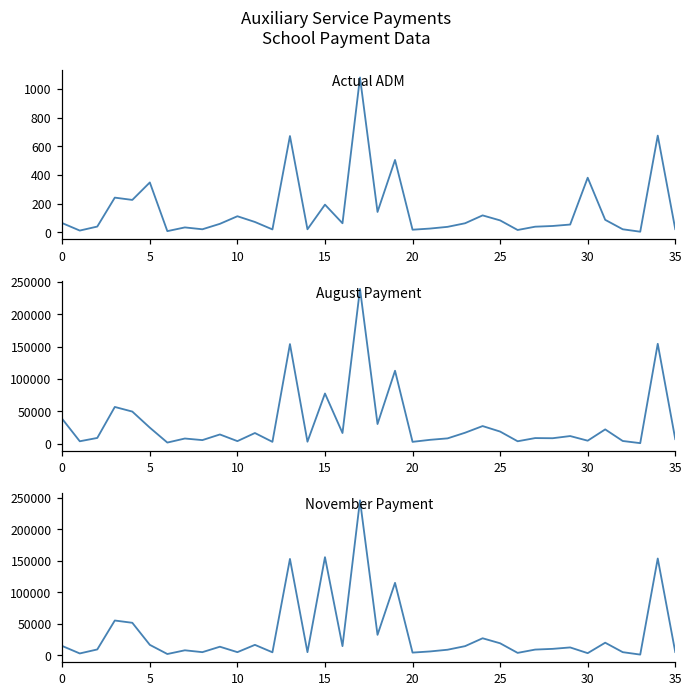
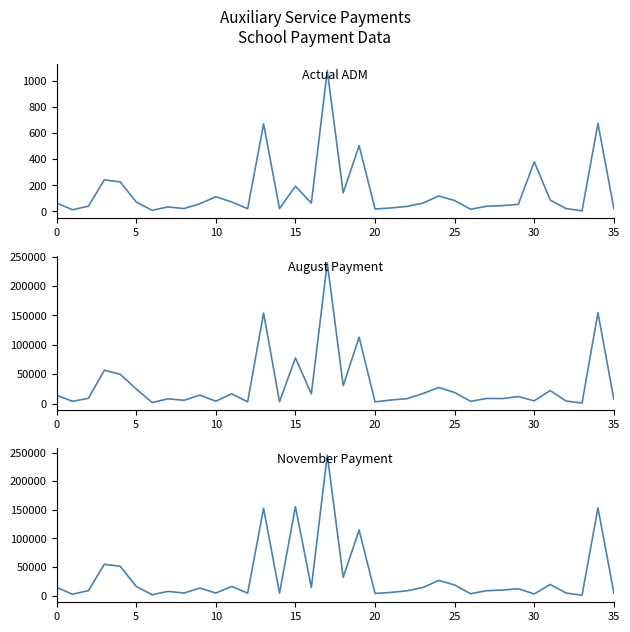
  {
    "Actual ADM": {
      "0": 60,
-     "5": 350,
+     "5": 70,
      "10": 110,
      "15": 190,
      "20": 20,
      "25": 80,
      "30": 380,
      "35": 20
    },
    "August Payment": {
-     "0": 40000,
+     "0": 10000,
      "5": 20000,
      "10": 0,
      "15": 80000,
      "20": 0,
      "25": 20000,
      "30": 0,
      "35": 10000
    },
    "November Payment": {
      "0": 10000,
      "5": 20000,
      "10": 0,
      "15": 160000,
      "20": 0,
      "25": 20000,
      "30": 0,
      "35": 0
    }
  }
